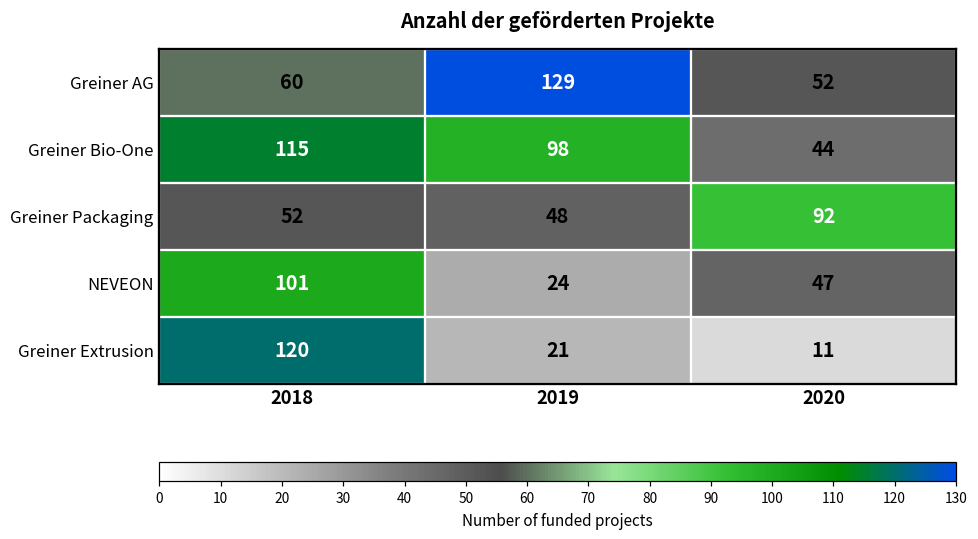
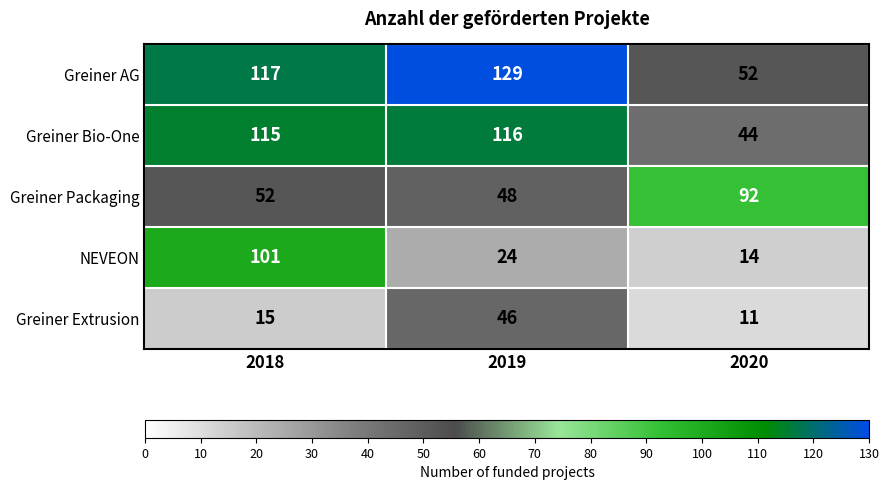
  {
    "Greiner AG": {
-     "2018": 60,
+     "2018": 117,
      "2019": 129,
      "2020": 52
    },
    "Greiner Bio-One": {
      "2018": 115,
-     "2019": 98,
+     "2019": 116,
      "2020": 44
    },
    "Greiner Packaging": {
      "2018": 52,
      "2019": 48,
      "2020": 92
    },
    "NEVEON": {
      "2018": 101,
      "2019": 24,
-     "2020": 47
+     "2020": 14
    },
    "Greiner Extrusion": {
-     "2018": 120,
-     "2019": 21,
+     "2018": 15,
+     "2019": 46,
      "2020": 11
    }
  }
